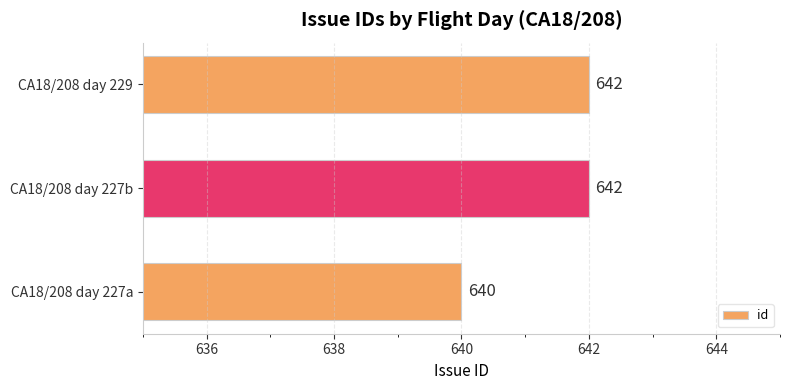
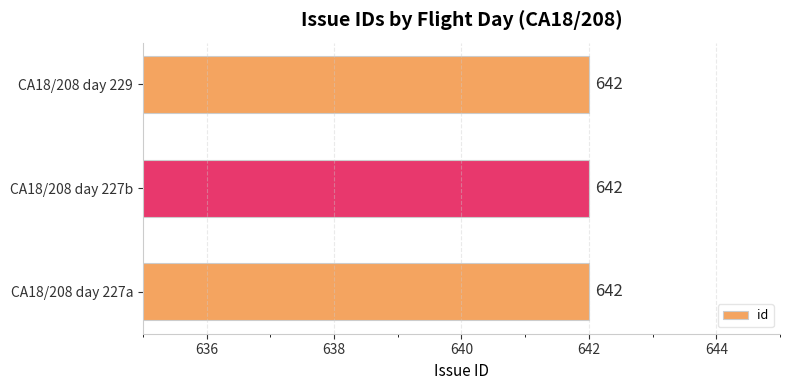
  {
    "CA18/208 day 229": 642,
    "CA18/208 day 227b": 642,
-   "CA18/208 day 227a": 640
+   "CA18/208 day 227a": 642
  }
